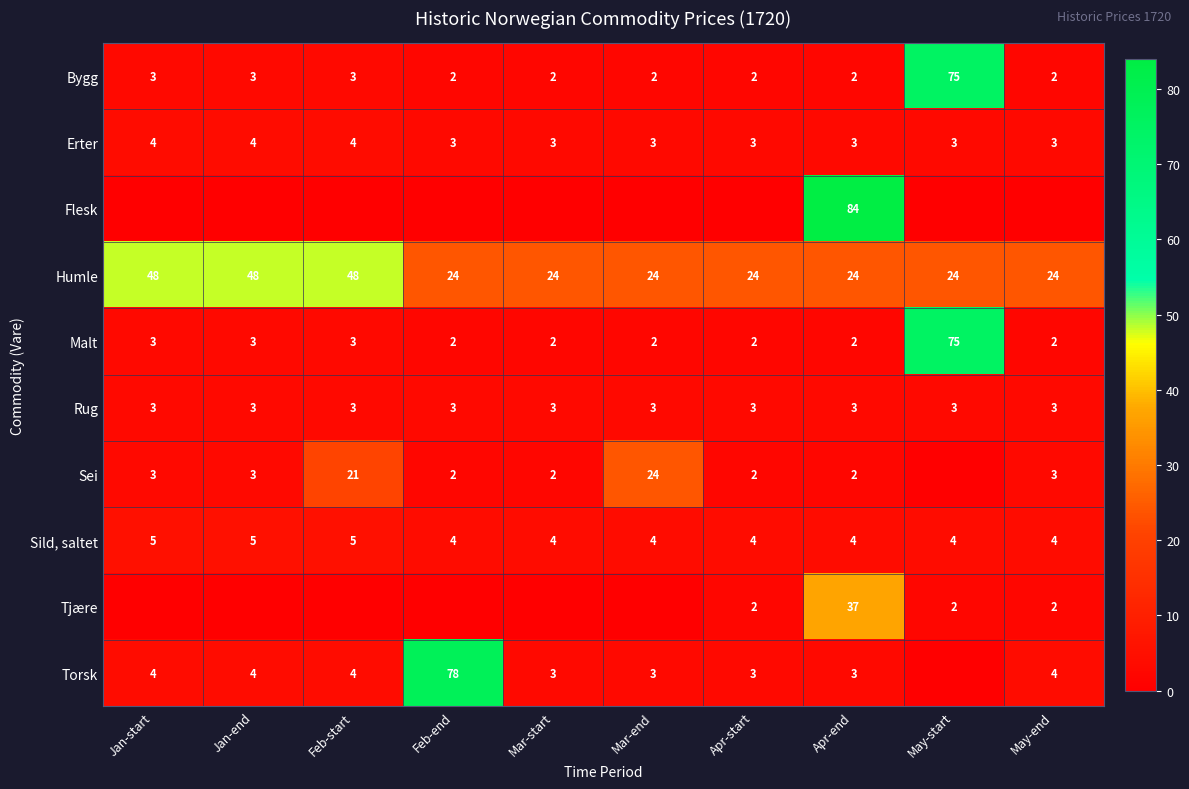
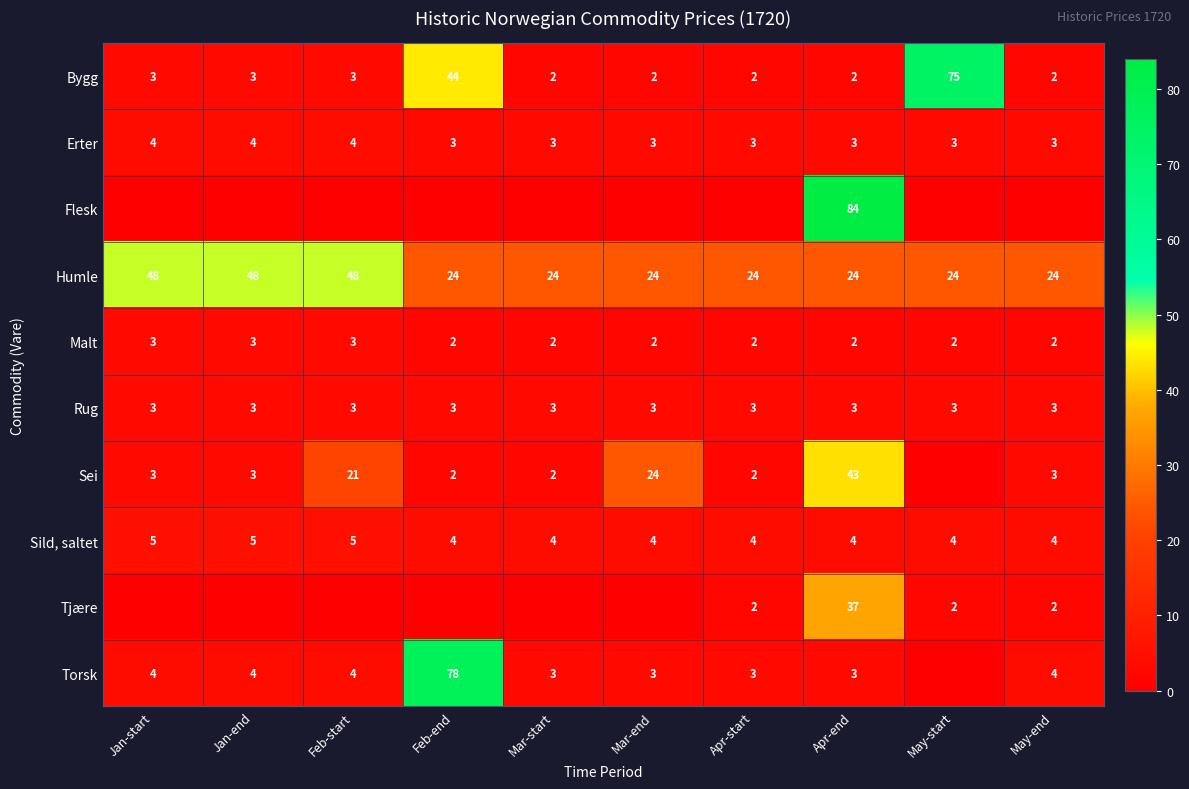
  {
    "Bygg": {
      "Jan-start": 3,
      "Jan-end": 3,
      "Feb-start": 3,
-     "Feb-end": 2,
+     "Feb-end": 44,
      "Mar-start": 2,
      "Mar-end": 2,
      "Apr-start": 2,
      "Apr-end": 2,
      "May-start": 75,
      "May-end": 2
    },
    "Erter": {
      "Jan-start": 4,
      "Jan-end": 4,
      "Feb-start": 4,
      "Feb-end": 3,
      "Mar-start": 3,
      "Mar-end": 3,
      "Apr-start": 3,
      "Apr-end": 3,
      "May-start": 3,
      "May-end": 3
    },
    "Flesk": {
      "Apr-end": 84
    },
    "Humle": {
      "Jan-start": 48,
      "Jan-end": 48,
      "Feb-start": 48,
      "Feb-end": 24,
      "Mar-start": 24,
      "Mar-end": 24,
      "Apr-start": 24,
      "Apr-end": 24,
      "May-start": 24,
      "May-end": 24
    },
    "Malt": {
      "Jan-start": 3,
      "Jan-end": 3,
      "Feb-start": 3,
      "Feb-end": 2,
      "Mar-start": 2,
      "Mar-end": 2,
      "Apr-start": 2,
      "Apr-end": 2,
-     "May-start": 75,
+     "May-start": 2,
      "May-end": 2
    },
    "Rug": {
      "Jan-start": 3,
      "Jan-end": 3,
      "Feb-start": 3,
      "Feb-end": 3,
      "Mar-start": 3,
      "Mar-end": 3,
      "Apr-start": 3,
      "Apr-end": 3,
      "May-start": 3,
      "May-end": 3
    },
    "Sei": {
      "Jan-start": 3,
      "Jan-end": 3,
      "Feb-start": 21,
      "Feb-end": 2,
      "Mar-start": 2,
      "Mar-end": 24,
      "Apr-start": 2,
-     "Apr-end": 2,
+     "Apr-end": 43,
      "May-end": 3
    },
    "Sild, saltet": {
      "Jan-start": 5,
      "Jan-end": 5,
      "Feb-start": 5,
      "Feb-end": 4,
      "Mar-start": 4,
      "Mar-end": 4,
      "Apr-start": 4,
      "Apr-end": 4,
      "May-start": 4,
      "May-end": 4
    },
    "Tjære": {
      "Apr-start": 2,
      "Apr-end": 37,
      "May-start": 2,
      "May-end": 2
    },
    "Torsk": {
      "Jan-start": 4,
      "Jan-end": 4,
      "Feb-start": 4,
      "Feb-end": 78,
      "Mar-start": 3,
      "Mar-end": 3,
      "Apr-start": 3,
      "Apr-end": 3,
      "May-end": 4
    }
  }
